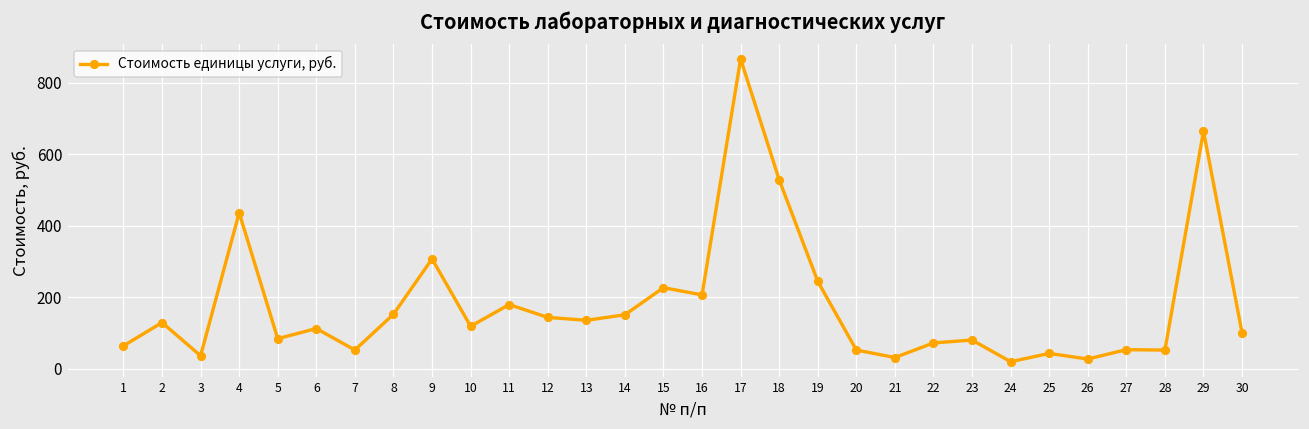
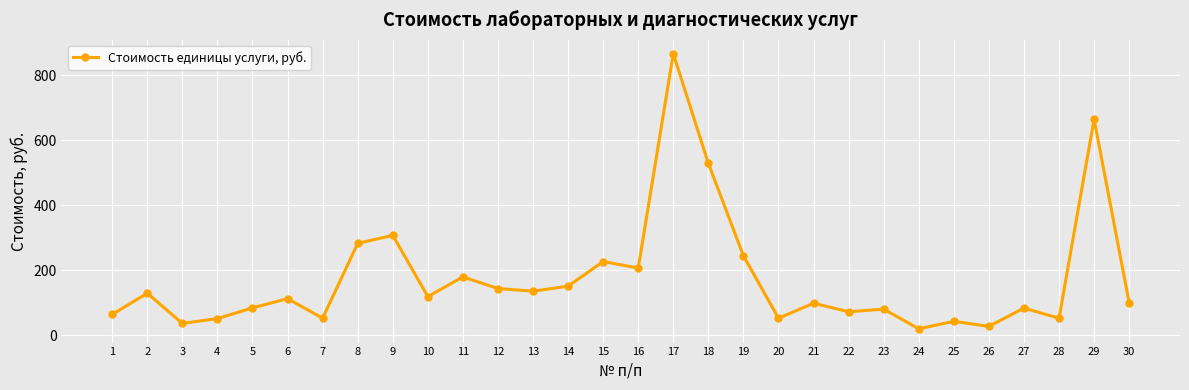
  {
    "1": 60,
    "2": 130,
    "3": 40,
-   "4": 440,
+   "4": 50,
    "5": 80,
    "6": 110,
    "7": 50,
-   "8": 150,
+   "8": 280,
    "9": 310,
    "10": 120,
    "11": 180,
    "12": 140,
    "13": 130,
    "14": 150,
    "15": 230,
    "16": 210,
    "17": 870,
    "18": 530,
    "19": 240,
    "20": 50,
-   "21": 30,
+   "21": 100,
    "22": 70,
    "23": 80,
    "24": 20,
    "25": 40,
    "26": 30,
-   "27": 50,
+   "27": 80,
    "28": 50,
    "29": 660,
    "30": 100
  }
